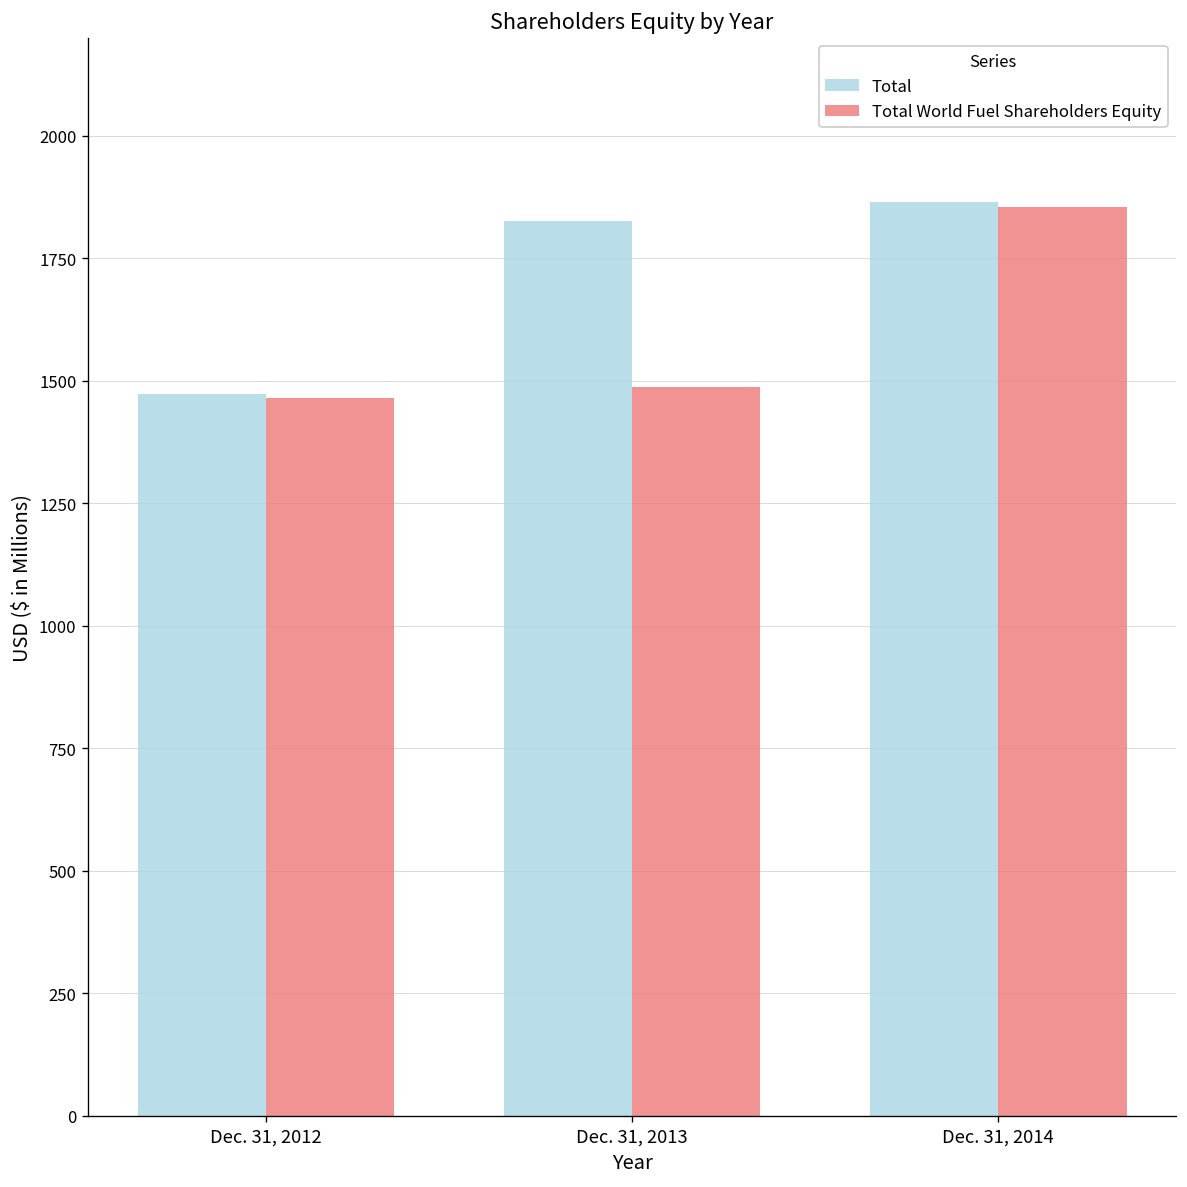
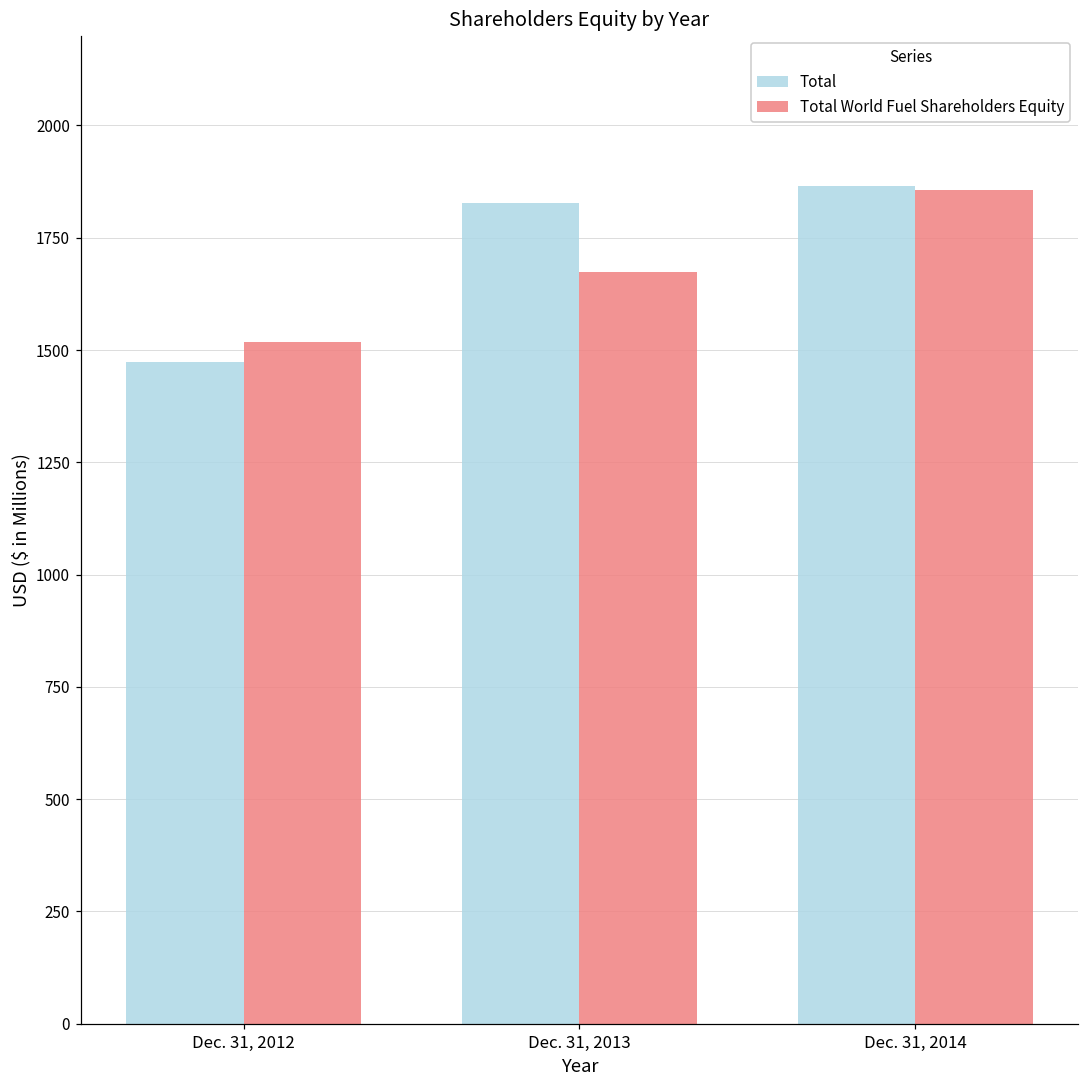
  {
    "Total": {
      "Dec. 31, 2012": 1470,
      "Dec. 31, 2013": 1830,
      "Dec. 31, 2014": 1860
    },
    "Total World Fuel Shareholders Equity": {
-     "Dec. 31, 2012": 1470,
-     "Dec. 31, 2013": 1490,
+     "Dec. 31, 2012": 1520,
+     "Dec. 31, 2013": 1670,
      "Dec. 31, 2014": 1860
    }
  }
